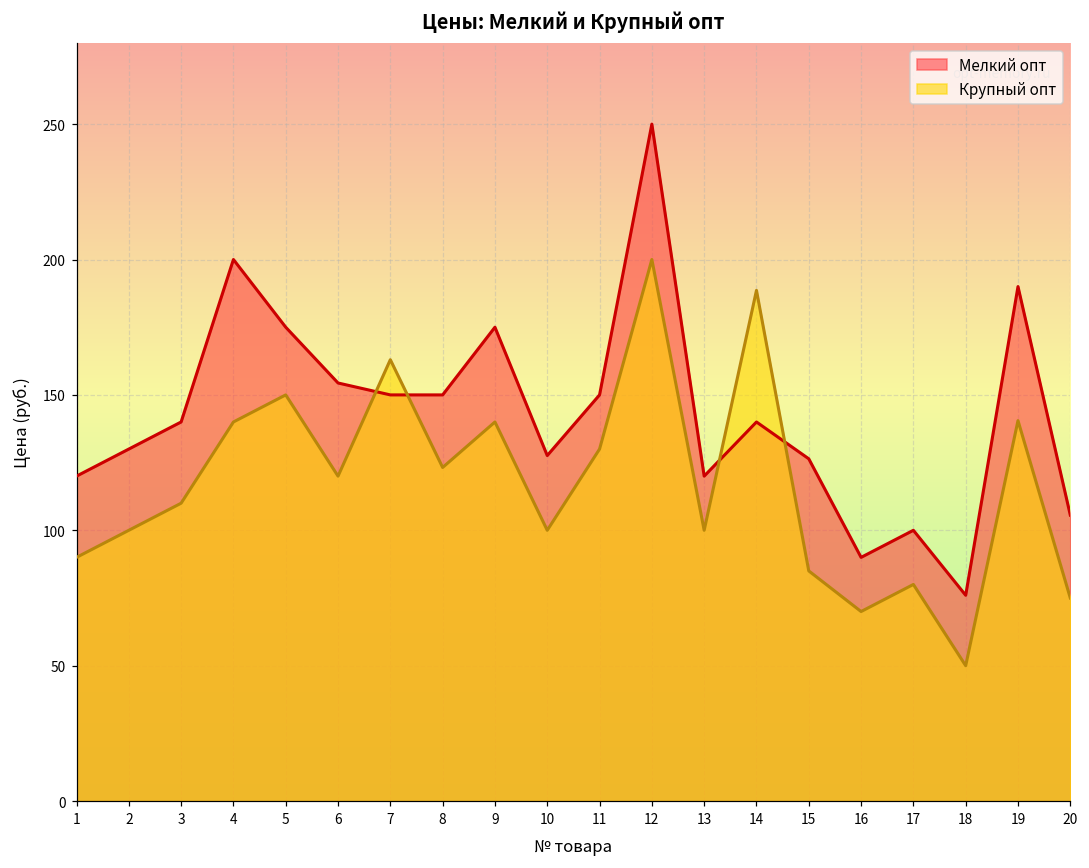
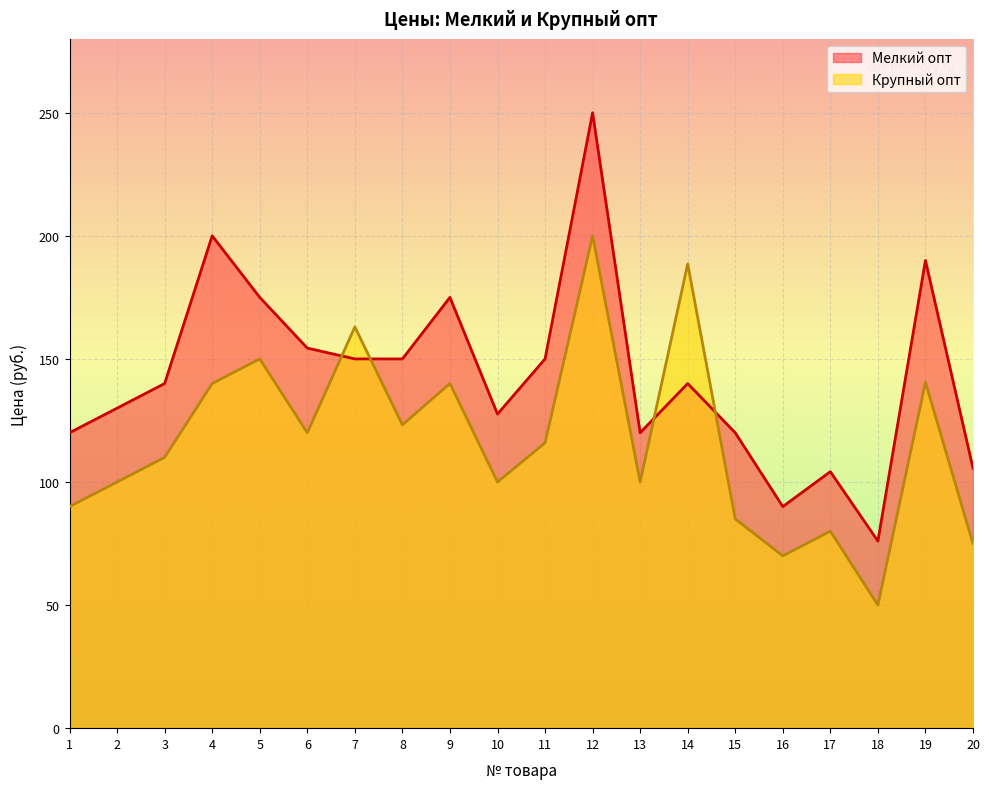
  {
    "Мелкий опт": {
      "1": 120,
      "2": 130,
      "3": 140,
      "4": 200,
      "5": 175,
      "6": 154,
      "7": 150,
      "8": 150,
      "9": 175,
      "10": 128,
      "11": 150,
      "12": 250,
      "13": 120,
      "14": 140,
-     "15": 126,
+     "15": 120,
      "16": 90,
-     "17": 100,
+     "17": 104,
      "18": 76,
      "19": 190,
      "20": 106
    },
    "Крупный опт": {
      "1": 90,
      "2": 100,
      "3": 110,
      "4": 140,
      "5": 150,
      "6": 120,
      "7": 163,
      "8": 123,
      "9": 140,
      "10": 100,
-     "11": 130,
+     "11": 116,
      "12": 200,
      "13": 100,
      "14": 189,
      "15": 85,
      "16": 70,
      "17": 80,
      "18": 50,
      "19": 141,
      "20": 75
    }
  }
